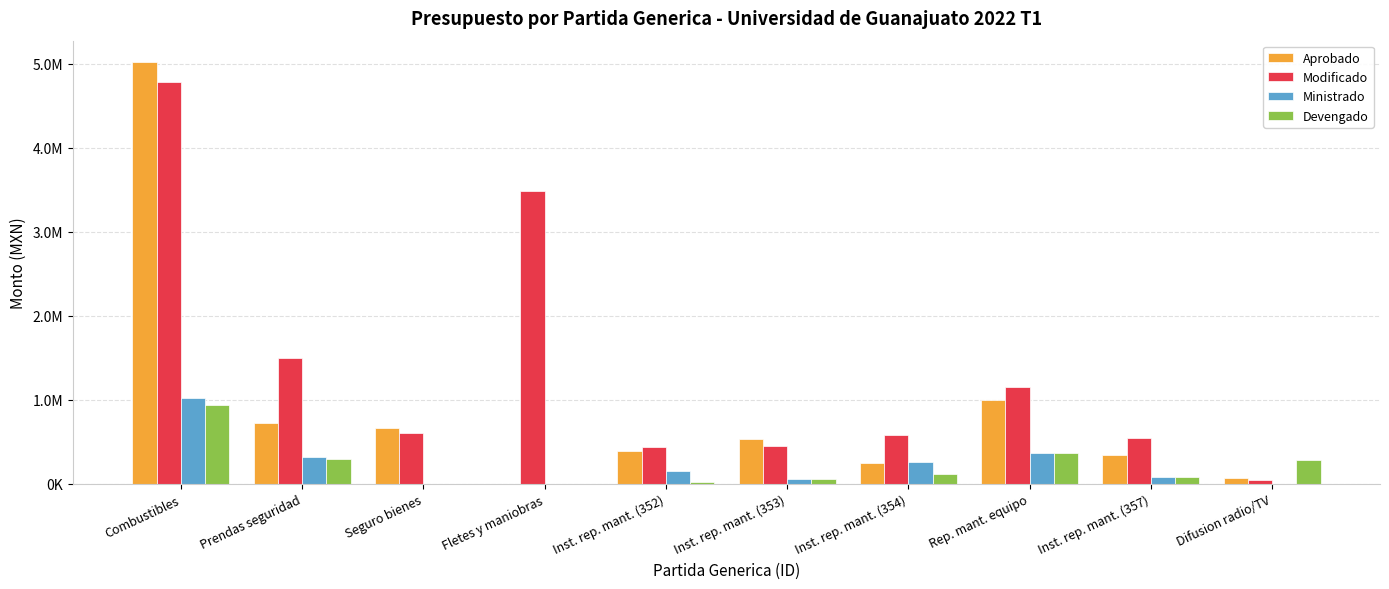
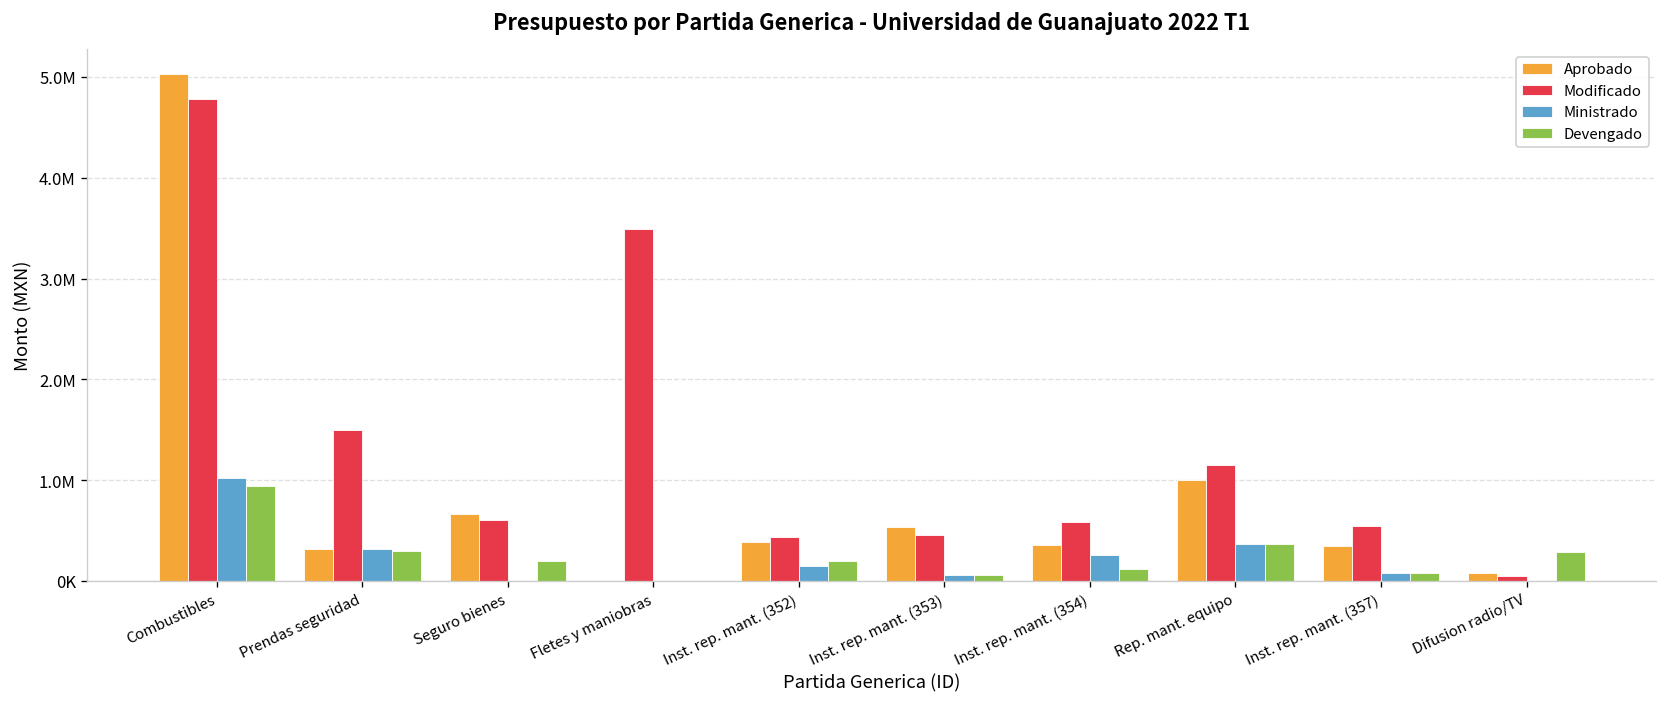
  {
    "Aprobado": {
      "Combustibles": 5000000,
-     "Prendas seguridad": 700000,
+     "Prendas seguridad": 300000,
      "Seguro bienes": 700000,
      "Inst. rep. mant. (352)": 400000,
      "Inst. rep. mant. (353)": 500000,
-     "Inst. rep. mant. (354)": 300000,
+     "Inst. rep. mant. (354)": 400000,
      "Rep. mant. equipo": 1000000,
      "Inst. rep. mant. (357)": 300000,
      "Difusion radio/TV": 100000
    },
    "Modificado": {
      "Combustibles": 4800000,
      "Prendas seguridad": 1500000,
      "Seguro bienes": 600000,
      "Fletes y maniobras": 3500000,
      "Inst. rep. mant. (352)": 400000,
      "Inst. rep. mant. (353)": 500000,
      "Inst. rep. mant. (354)": 600000,
      "Rep. mant. equipo": 1200000,
      "Inst. rep. mant. (357)": 500000,
      "Difusion radio/TV": 0
    },
    "Ministrado": {
      "Combustibles": 1000000,
      "Prendas seguridad": 300000,
      "Seguro bienes": 0,
      "Fletes y maniobras": 0,
      "Inst. rep. mant. (352)": 200000,
      "Inst. rep. mant. (353)": 100000,
      "Inst. rep. mant. (354)": 300000,
      "Rep. mant. equipo": 400000,
      "Inst. rep. mant. (357)": 100000
    },
    "Devengado": {
      "Combustibles": 900000,
      "Prendas seguridad": 300000,
-     "Seguro bienes": 0,
+     "Seguro bienes": 200000,
      "Fletes y maniobras": 0,
-     "Inst. rep. mant. (352)": 0,
+     "Inst. rep. mant. (352)": 200000,
      "Inst. rep. mant. (353)": 100000,
      "Inst. rep. mant. (354)": 100000,
      "Rep. mant. equipo": 400000,
      "Inst. rep. mant. (357)": 100000,
      "Difusion radio/TV": 300000
    }
  }
